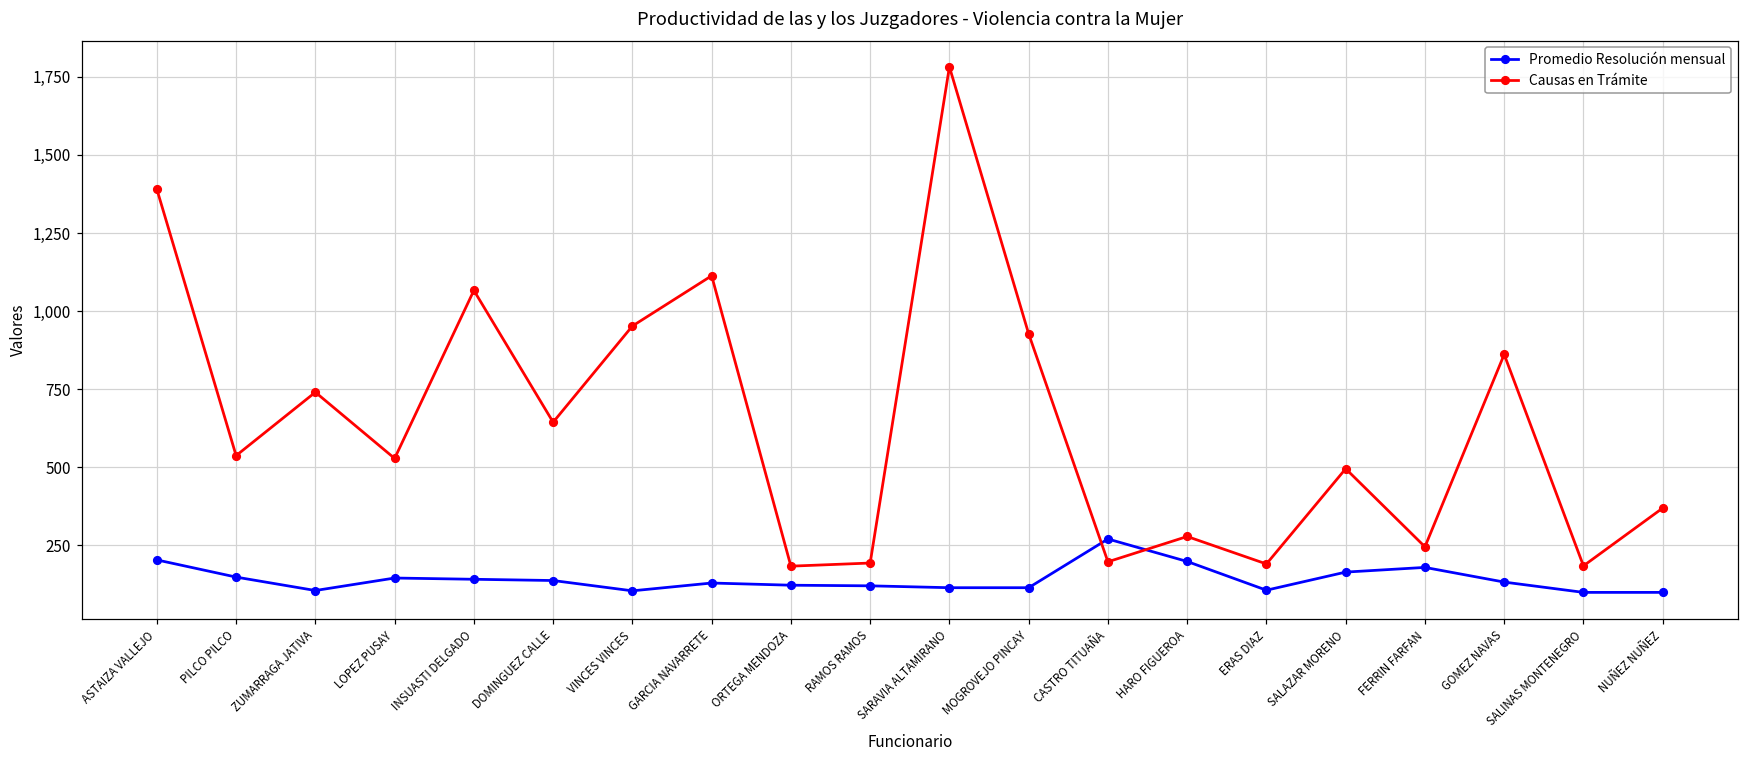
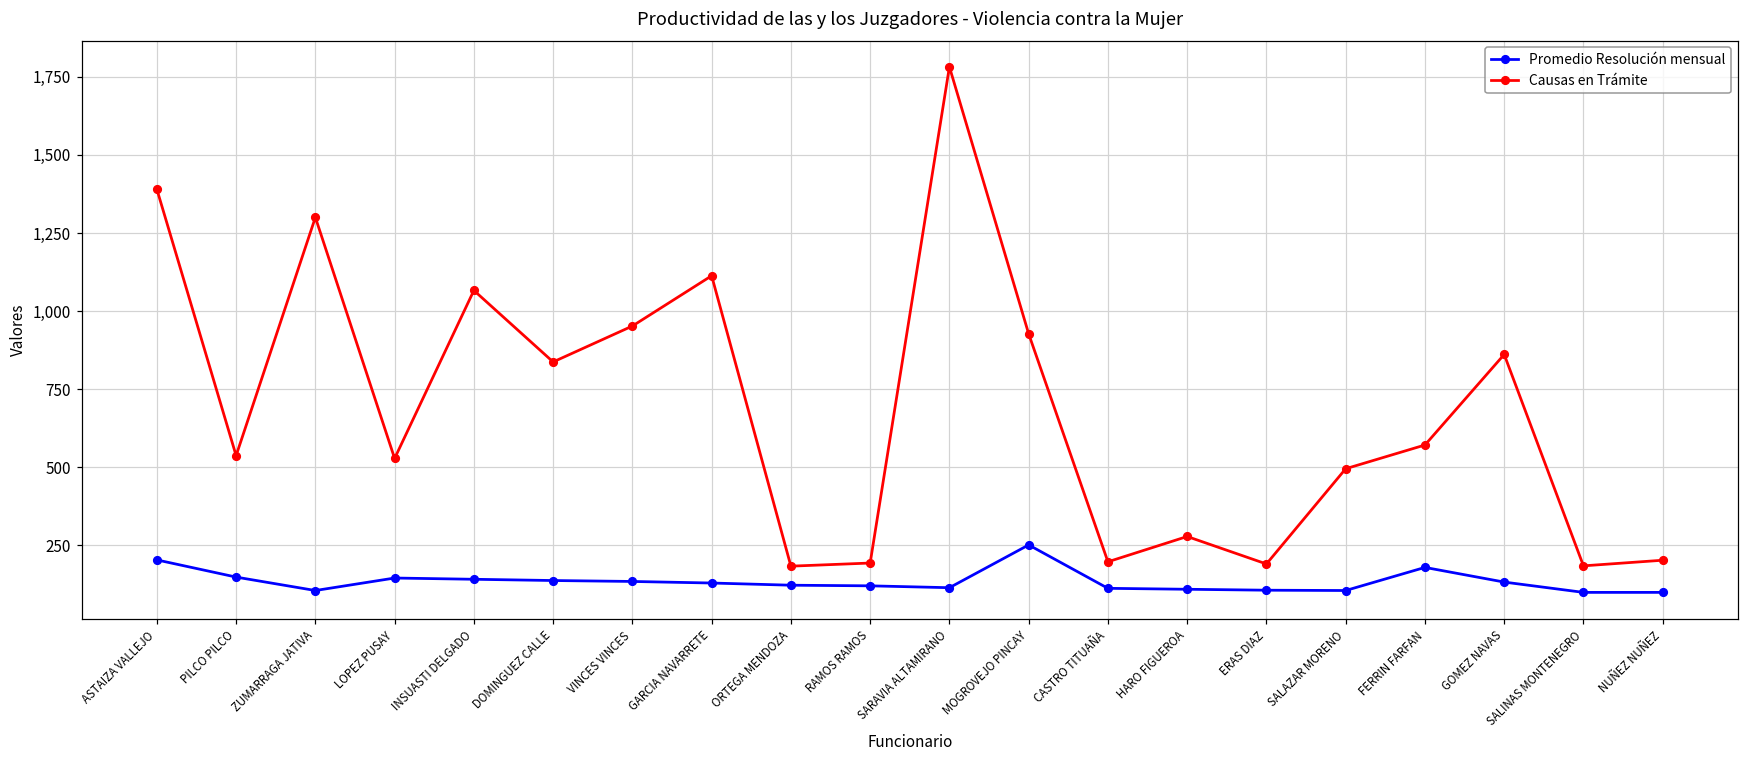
  {
    "Promedio Resolución mensual": {
      "ASTAIZA VALLEJO": "200",
      "PILCO PILCO": "150",
      "ZUMARRAGA JATIVA": "110",
      "LOPEZ PUSAY": "150",
      "INSUASTI DELGADO": "140",
      "DOMINGUEZ CALLE": "140",
-     "VINCES VINCES": "100",
+     "VINCES VINCES": "130",
      "GARCIA NAVARRETE": "130",
      "ORTEGA MENDOZA": "120",
      "RAMOS RAMOS": "120",
      "SARAVIA ALTAMIRANO": "110",
-     "MOGROVEJO PINCAY": "110",
-     "CASTRO TITUAÑA": "270",
-     "HARO FIGUEROA": "200",
+     "MOGROVEJO PINCAY": "250",
+     "CASTRO TITUAÑA": "110",
+     "HARO FIGUEROA": "110",
      "ERAS DIAZ": "110",
-     "SALAZAR MORENO": "160",
+     "SALAZAR MORENO": "110",
      "FERRIN FARFAN": "180",
      "GOMEZ NAVAS": "130",
      "SALINAS MONTENEGRO": "100",
      "NUÑEZ NUÑEZ": "100"
    },
    "Causas en Trámite": {
      "ASTAIZA VALLEJO": "1,390",
      "PILCO PILCO": "540",
-     "ZUMARRAGA JATIVA": "740",
+     "ZUMARRAGA JATIVA": "1,300",
      "LOPEZ PUSAY": "530",
      "INSUASTI DELGADO": "1,070",
-     "DOMINGUEZ CALLE": "640",
+     "DOMINGUEZ CALLE": "840",
      "VINCES VINCES": "950",
      "GARCIA NAVARRETE": "1,110",
      "ORTEGA MENDOZA": "180",
      "RAMOS RAMOS": "190",
      "SARAVIA ALTAMIRANO": "1,780",
      "MOGROVEJO PINCAY": "930",
      "CASTRO TITUAÑA": "200",
      "HARO FIGUEROA": "280",
      "ERAS DIAZ": "190",
      "SALAZAR MORENO": "500",
-     "FERRIN FARFAN": "250",
+     "FERRIN FARFAN": "570",
      "GOMEZ NAVAS": "860",
      "SALINAS MONTENEGRO": "180",
-     "NUÑEZ NUÑEZ": "370"
+     "NUÑEZ NUÑEZ": "200"
    }
  }
